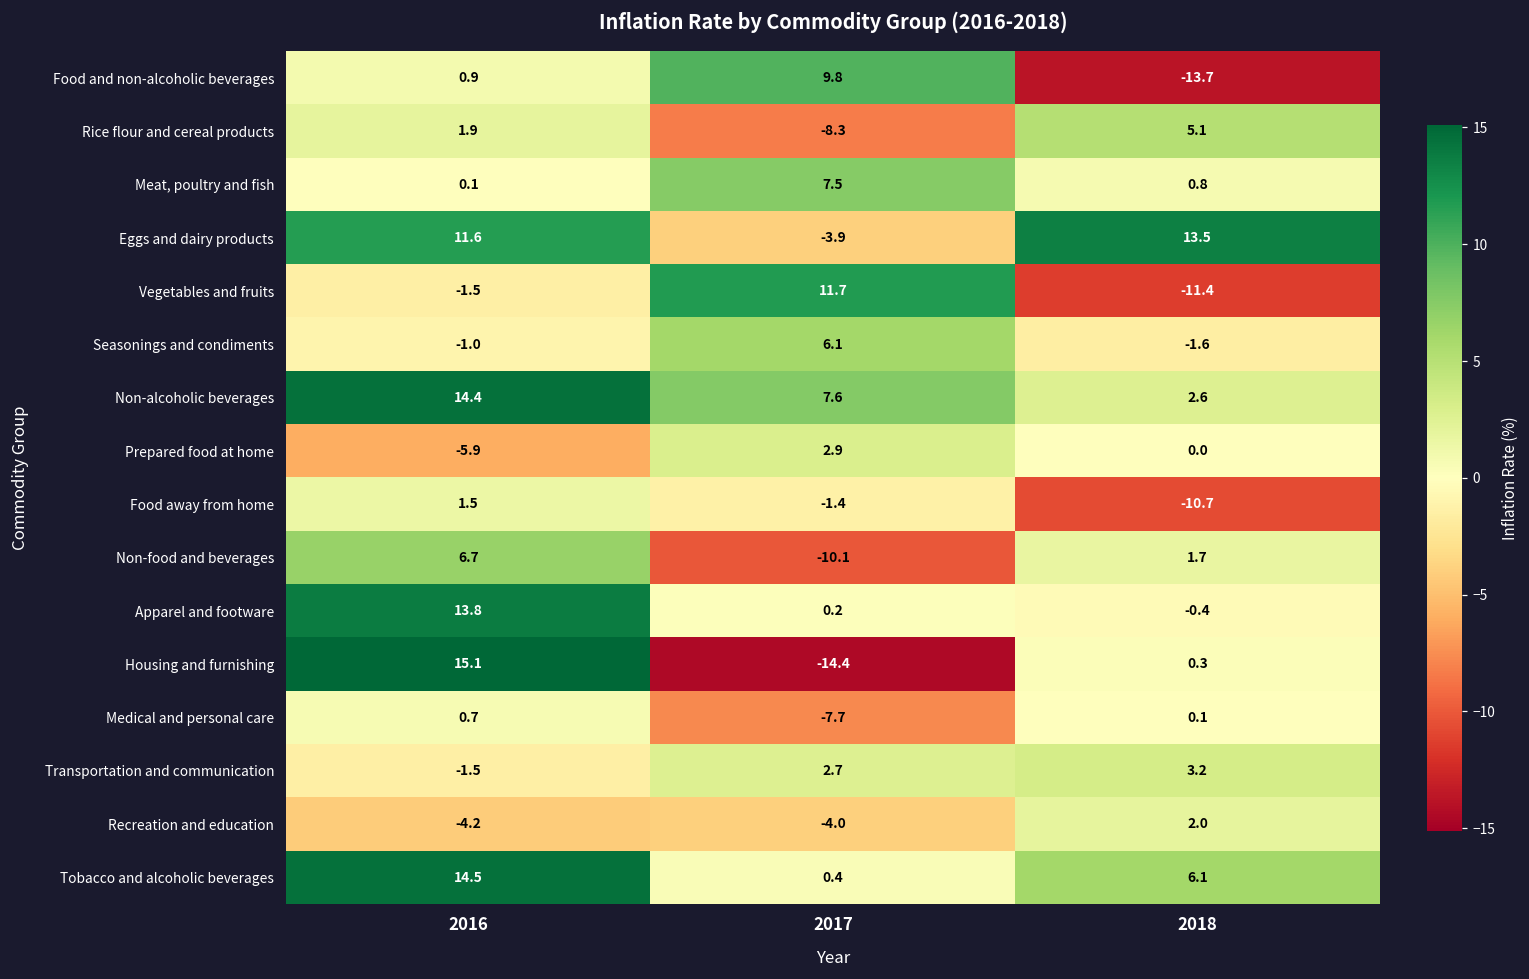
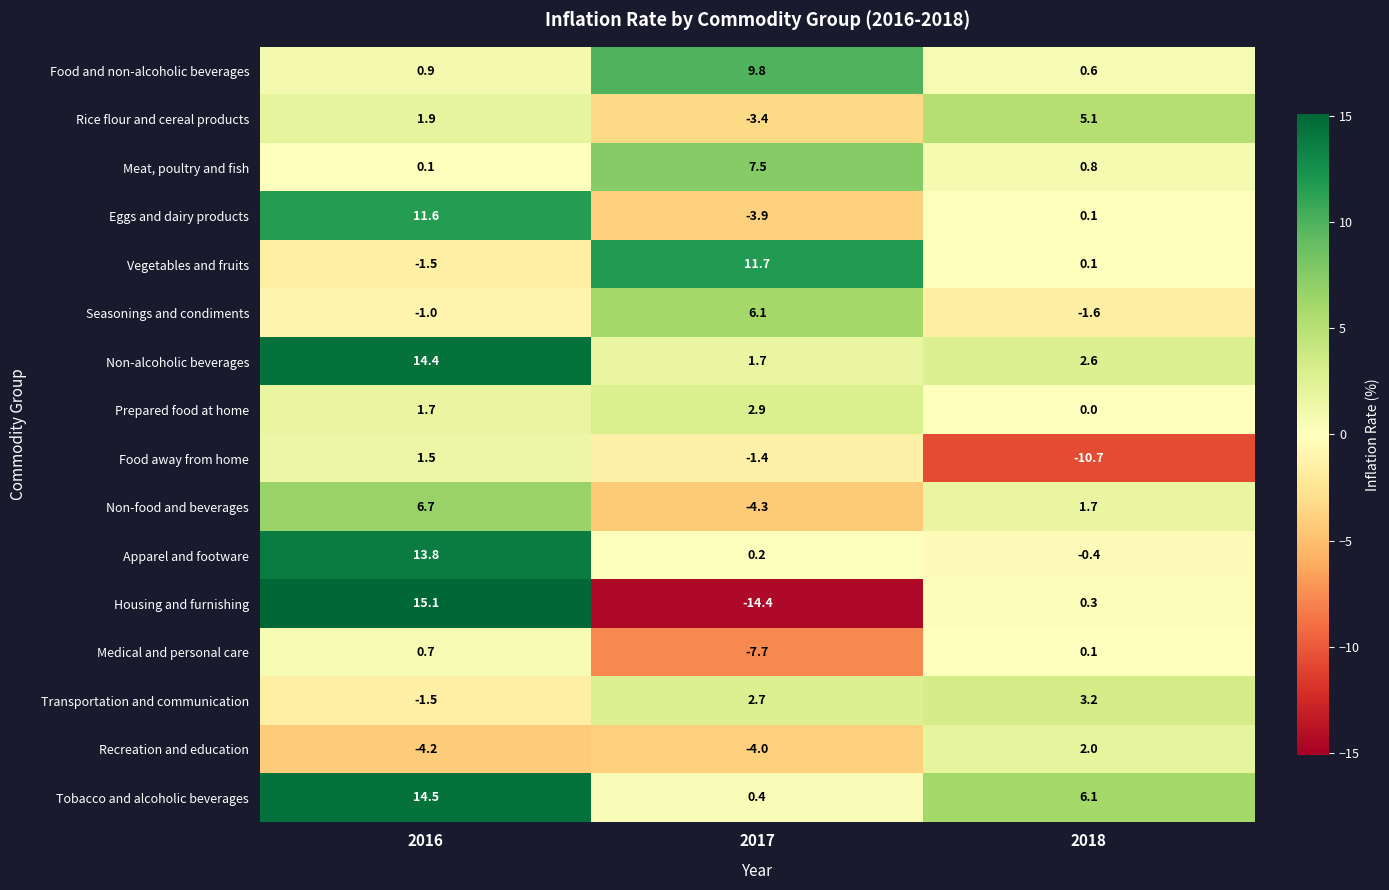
  {
    "Food and non-alcoholic beverages": {
      "2016": 0.9,
      "2017": 9.8,
-     "2018": -13.7
+     "2018": 0.6
    },
    "Rice flour and cereal products": {
      "2016": 1.9,
-     "2017": -8.3,
+     "2017": -3.4,
      "2018": 5.1
    },
    "Meat, poultry and fish": {
      "2016": 0.1,
      "2017": 7.5,
      "2018": 0.8
    },
    "Eggs and dairy products": {
      "2016": 11.6,
      "2017": -3.9,
-     "2018": 13.5
+     "2018": 0.1
    },
    "Vegetables and fruits": {
      "2016": -1.5,
      "2017": 11.7,
-     "2018": -11.4
+     "2018": 0.1
    },
    "Seasonings and condiments": {
      "2016": -1.0,
      "2017": 6.1,
      "2018": -1.6
    },
    "Non-alcoholic beverages": {
      "2016": 14.4,
-     "2017": 7.6,
+     "2017": 1.7,
      "2018": 2.6
    },
    "Prepared food at home": {
-     "2016": -5.9,
+     "2016": 1.7,
      "2017": 2.9,
      "2018": 0.0
    },
    "Food away from home": {
      "2016": 1.5,
      "2017": -1.4,
      "2018": -10.7
    },
    "Non-food and beverages": {
      "2016": 6.7,
-     "2017": -10.1,
+     "2017": -4.3,
      "2018": 1.7
    },
    "Apparel and footware": {
      "2016": 13.8,
      "2017": 0.2,
      "2018": -0.4
    },
    "Housing and furnishing": {
      "2016": 15.1,
      "2017": -14.4,
      "2018": 0.3
    },
    "Medical and personal care": {
      "2016": 0.7,
      "2017": -7.7,
      "2018": 0.1
    },
    "Transportation and communication": {
      "2016": -1.5,
      "2017": 2.7,
      "2018": 3.2
    },
    "Recreation and education": {
      "2016": -4.2,
      "2017": -4.0,
      "2018": 2.0
    },
    "Tobacco and alcoholic beverages": {
      "2016": 14.5,
      "2017": 0.4,
      "2018": 6.1
    }
  }
